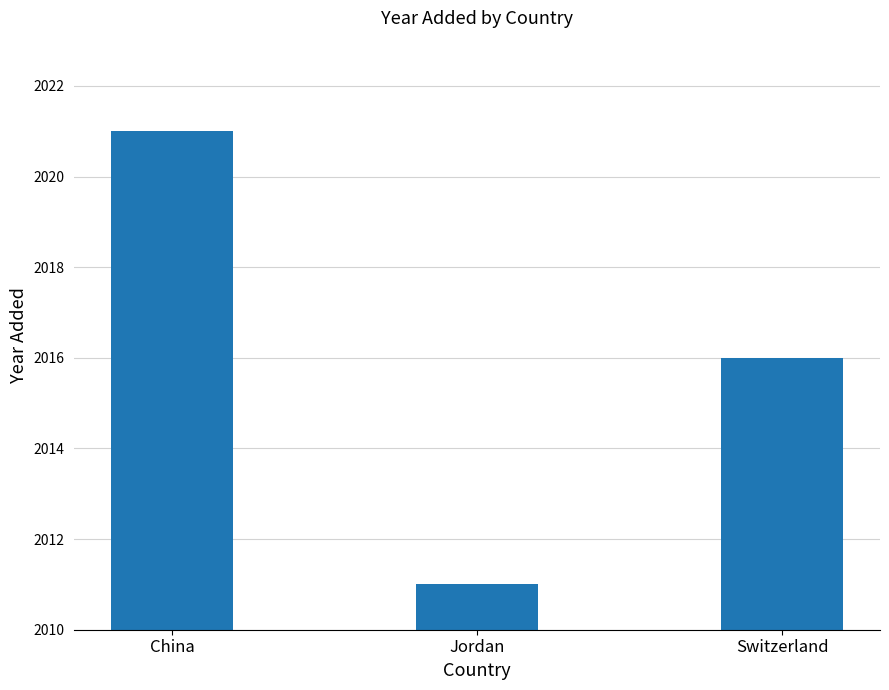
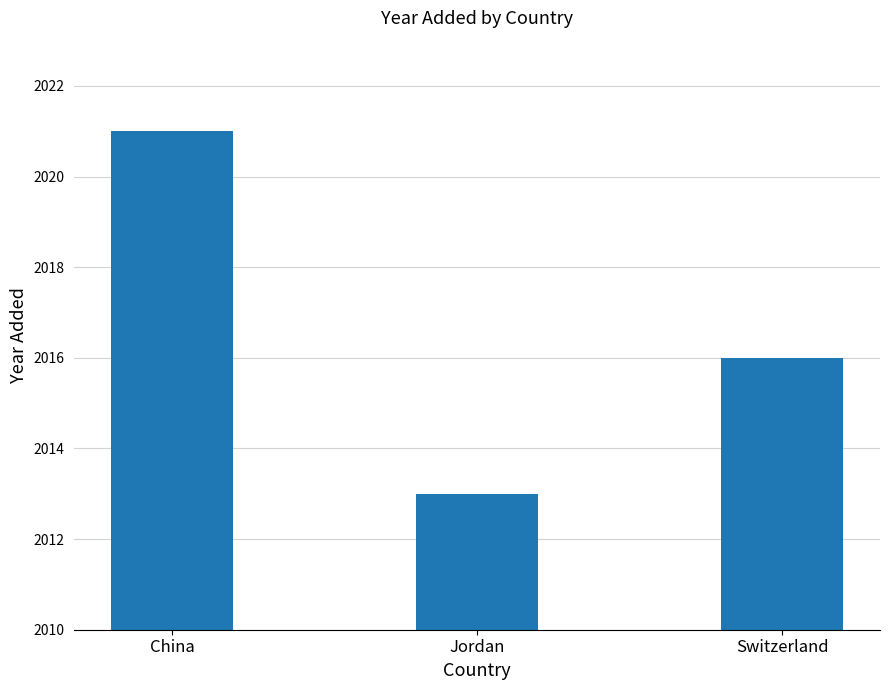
  {
    "China": 2021,
-   "Jordan": 2011,
+   "Jordan": 2013,
    "Switzerland": 2016
  }
